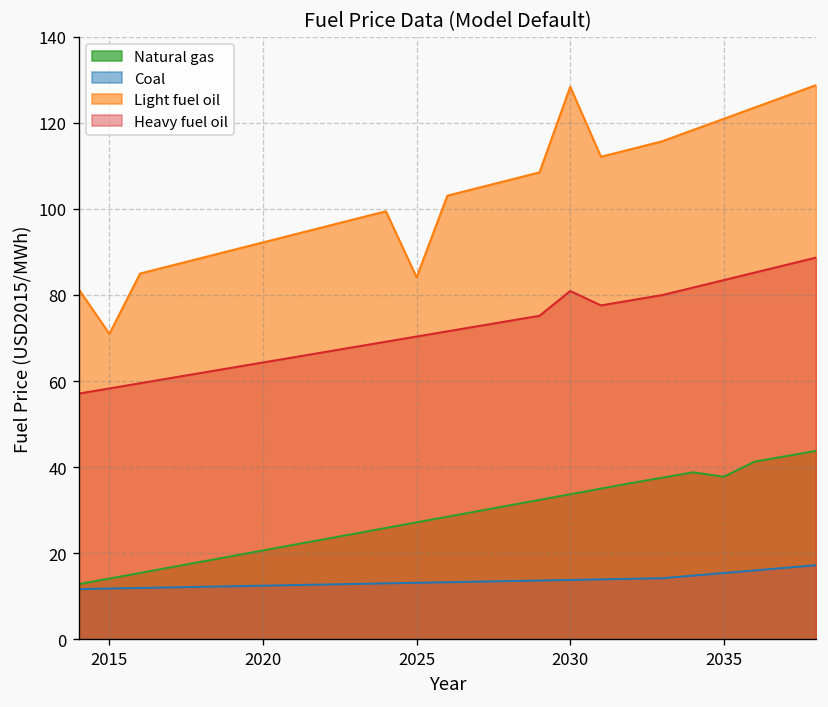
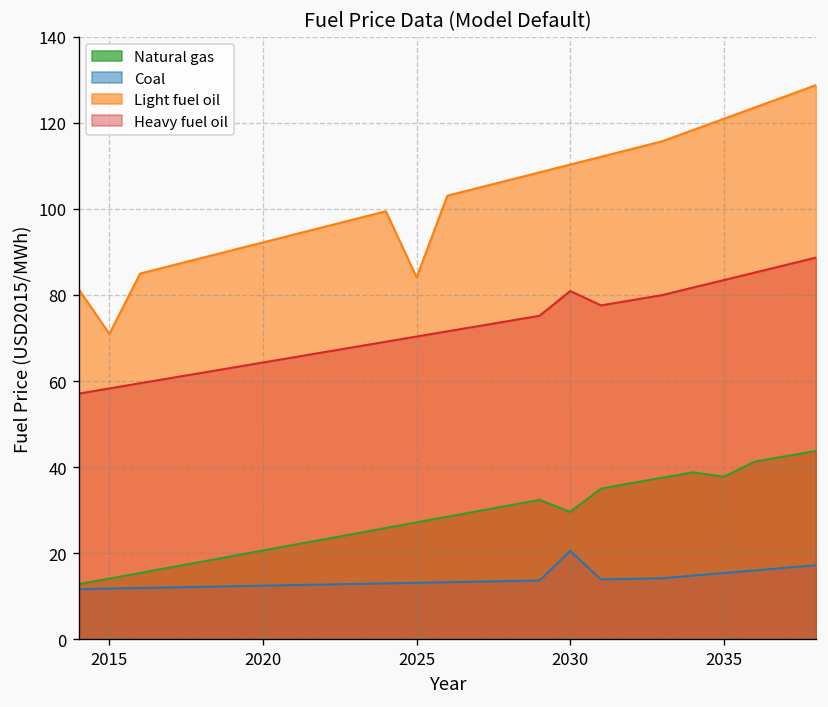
  {
    "Natural gas": {
      "2015": 14,
      "2020": 21,
      "2025": 27,
-     "2030": 34,
+     "2030": 30,
      "2035": 38
    },
    "Coal": {
      "2015": 12,
      "2020": 12,
      "2025": 13,
-     "2030": 14,
+     "2030": 21,
      "2035": 15
    },
    "Light fuel oil": {
      "2015": 71,
      "2020": 92,
      "2025": 84,
-     "2030": 128,
+     "2030": 110,
      "2035": 121
    },
    "Heavy fuel oil": {
      "2015": 58,
      "2020": 64,
      "2025": 70,
      "2030": 81,
      "2035": 83
    }
  }
